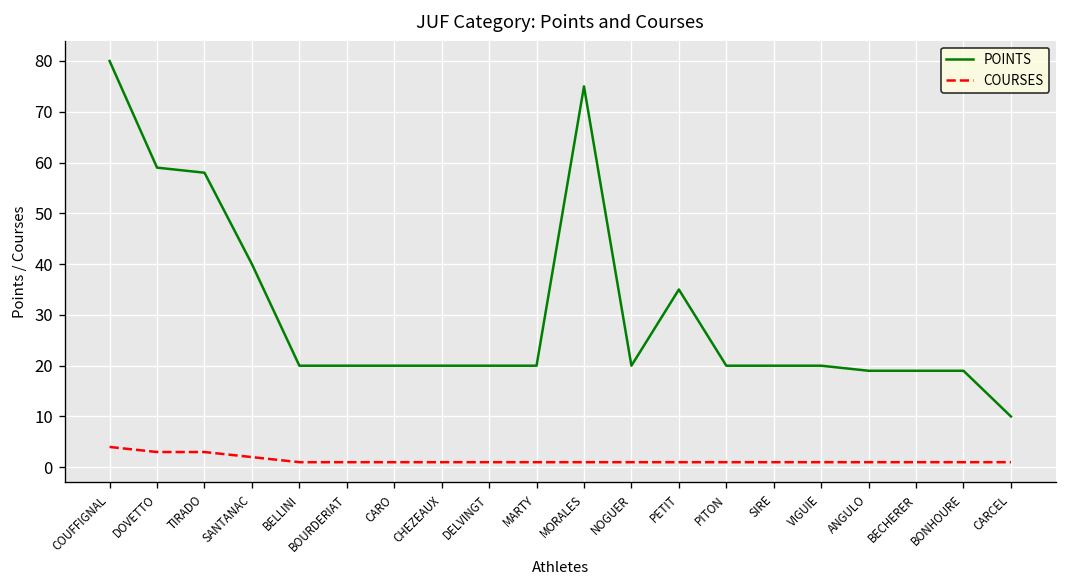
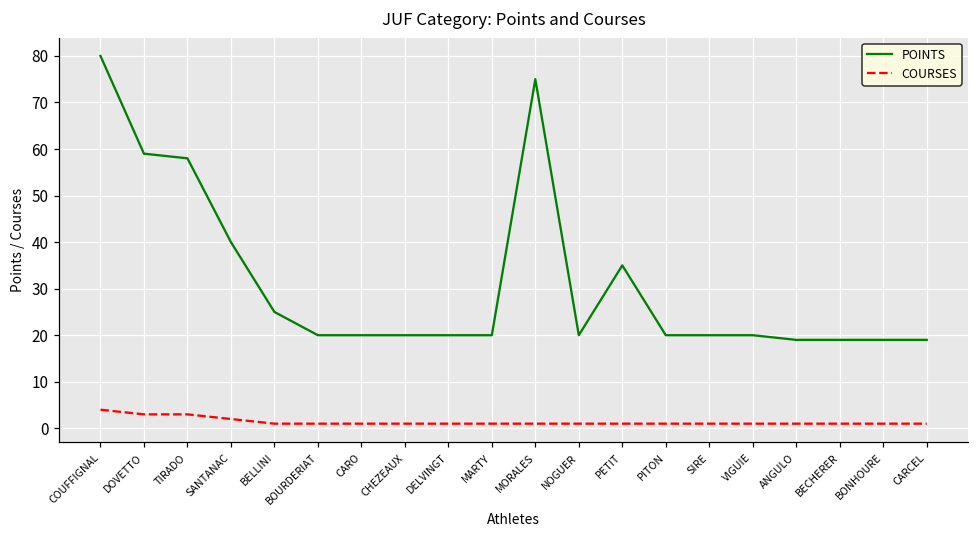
  {
    "POINTS": {
      "COUFFIGNAL": 80,
      "DOVETTO": 59,
      "TIRADO": 58,
      "SANTANAC": 40,
-     "BELLINI": 20,
+     "BELLINI": 25,
      "BOURDERIAT": 20,
      "CARO": 20,
      "CHEZEAUX": 20,
      "DELVINGT": 20,
      "MARTY": 20,
      "MORALES": 75,
      "NOGUER": 20,
      "PETIT": 35,
      "PITON": 20,
      "SIRE": 20,
      "VIGUIE": 20,
      "ANGULO": 19,
      "BECHERER": 19,
      "BONHOURE": 19,
-     "CARCEL": 10
+     "CARCEL": 19
    },
    "COURSES": {
      "COUFFIGNAL": 4,
      "DOVETTO": 3,
      "TIRADO": 3,
      "SANTANAC": 2,
      "BELLINI": 1,
      "BOURDERIAT": 1,
      "CARO": 1,
      "CHEZEAUX": 1,
      "DELVINGT": 1,
      "MARTY": 1,
      "MORALES": 1,
      "NOGUER": 1,
      "PETIT": 1,
      "PITON": 1,
      "SIRE": 1,
      "VIGUIE": 1,
      "ANGULO": 1,
      "BECHERER": 1,
      "BONHOURE": 1,
      "CARCEL": 1
    }
  }
